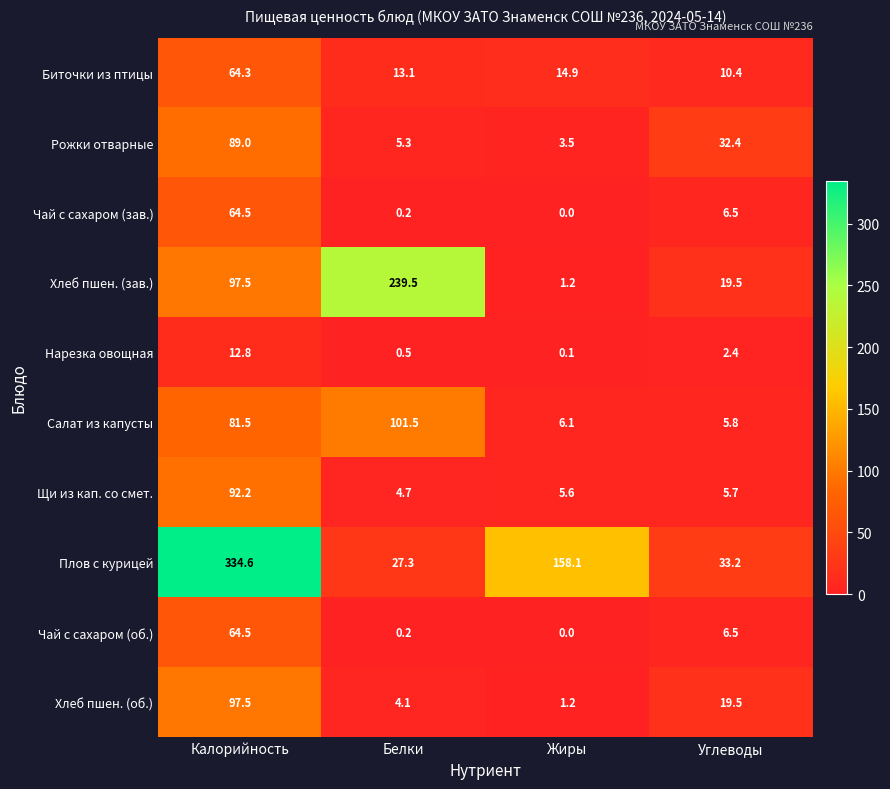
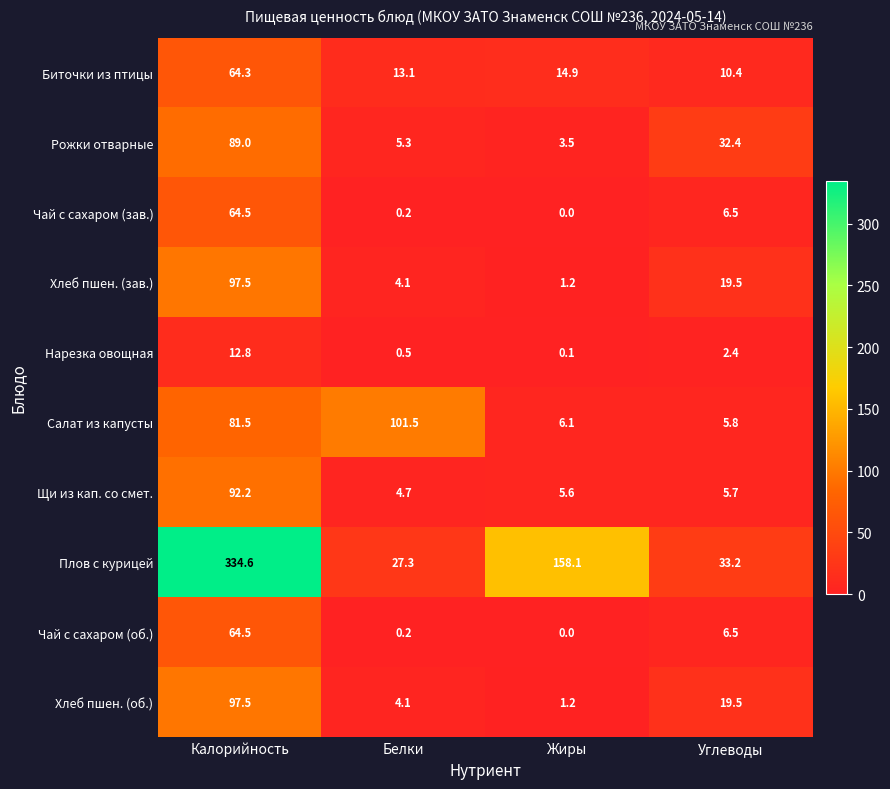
  {
    "Биточки из птицы": {
      "Калорийность": 64.3,
      "Белки": 13.1,
      "Жиры": 14.9,
      "Углеводы": 10.4
    },
    "Рожки отварные": {
      "Калорийность": 89.0,
      "Белки": 5.3,
      "Жиры": 3.5,
      "Углеводы": 32.4
    },
    "Чай с сахаром (зав.)": {
      "Калорийность": 64.5,
      "Белки": 0.2,
      "Жиры": 0.0,
      "Углеводы": 6.5
    },
    "Хлеб пшен. (зав.)": {
      "Калорийность": 97.5,
-     "Белки": 239.5,
+     "Белки": 4.1,
      "Жиры": 1.2,
      "Углеводы": 19.5
    },
    "Нарезка овощная": {
      "Калорийность": 12.8,
      "Белки": 0.5,
      "Жиры": 0.1,
      "Углеводы": 2.4
    },
    "Салат из капусты": {
      "Калорийность": 81.5,
      "Белки": 101.5,
      "Жиры": 6.1,
      "Углеводы": 5.8
    },
    "Щи из кап. со смет.": {
      "Калорийность": 92.2,
      "Белки": 4.7,
      "Жиры": 5.6,
      "Углеводы": 5.7
    },
    "Плов с курицей": {
      "Калорийность": 334.6,
      "Белки": 27.3,
      "Жиры": 158.1,
      "Углеводы": 33.2
    },
    "Чай с сахаром (об.)": {
      "Калорийность": 64.5,
      "Белки": 0.2,
      "Жиры": 0.0,
      "Углеводы": 6.5
    },
    "Хлеб пшен. (об.)": {
      "Калорийность": 97.5,
      "Белки": 4.1,
      "Жиры": 1.2,
      "Углеводы": 19.5
    }
  }
